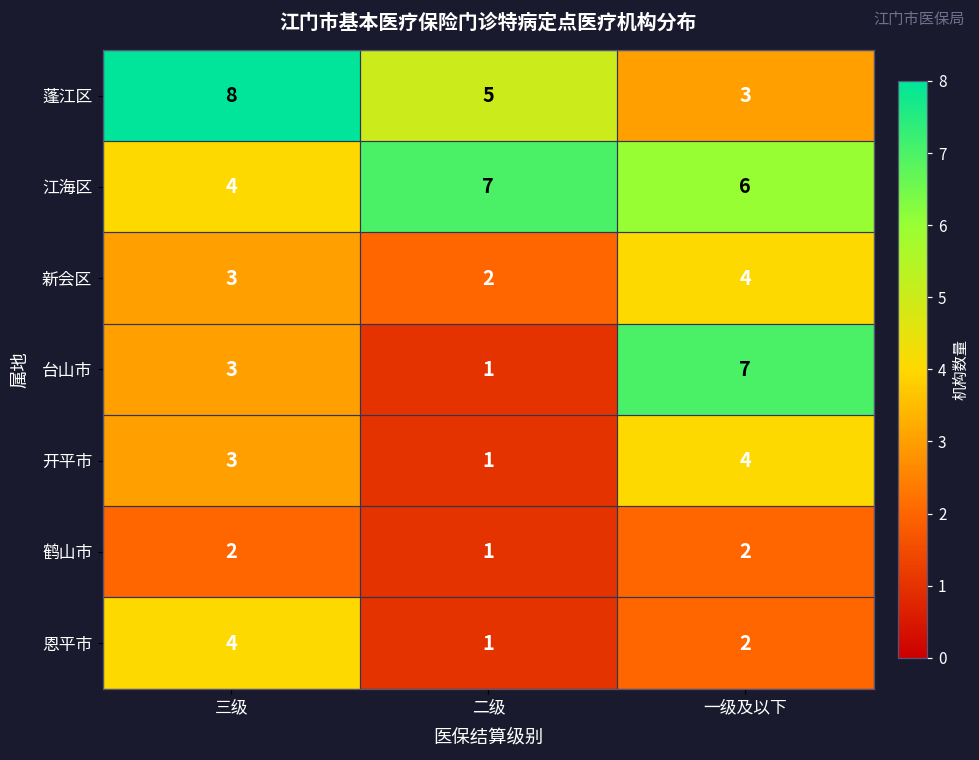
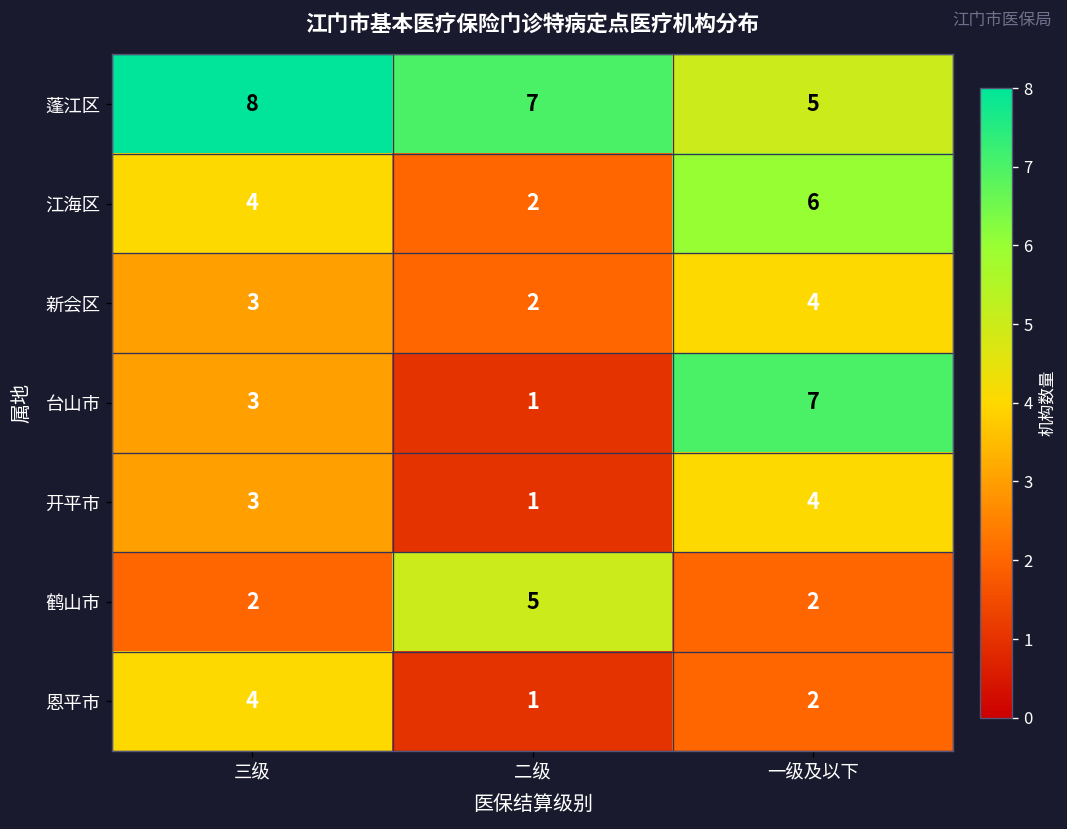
  {
    "蓬江区": {
      "三级": 8,
-     "二级": 5,
-     "一级及以下": 3
+     "二级": 7,
+     "一级及以下": 5
    },
    "江海区": {
      "三级": 4,
-     "二级": 7,
+     "二级": 2,
      "一级及以下": 6
    },
    "新会区": {
      "三级": 3,
      "二级": 2,
      "一级及以下": 4
    },
    "台山市": {
      "三级": 3,
      "二级": 1,
      "一级及以下": 7
    },
    "开平市": {
      "三级": 3,
      "二级": 1,
      "一级及以下": 4
    },
    "鹤山市": {
      "三级": 2,
-     "二级": 1,
+     "二级": 5,
      "一级及以下": 2
    },
    "恩平市": {
      "三级": 4,
      "二级": 1,
      "一级及以下": 2
    }
  }
